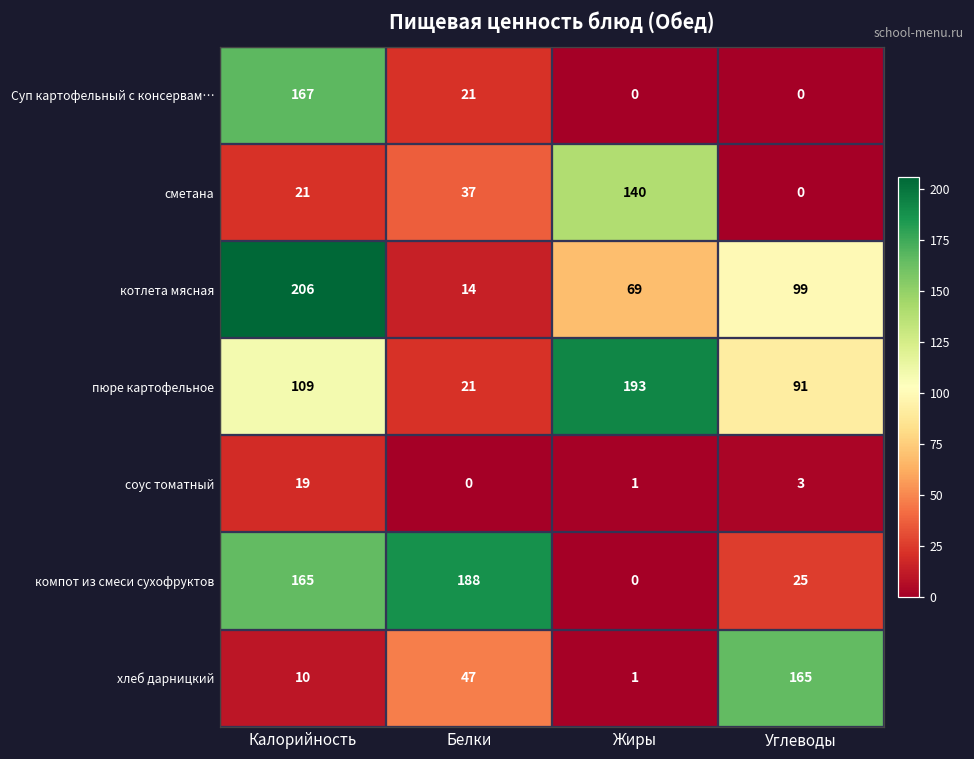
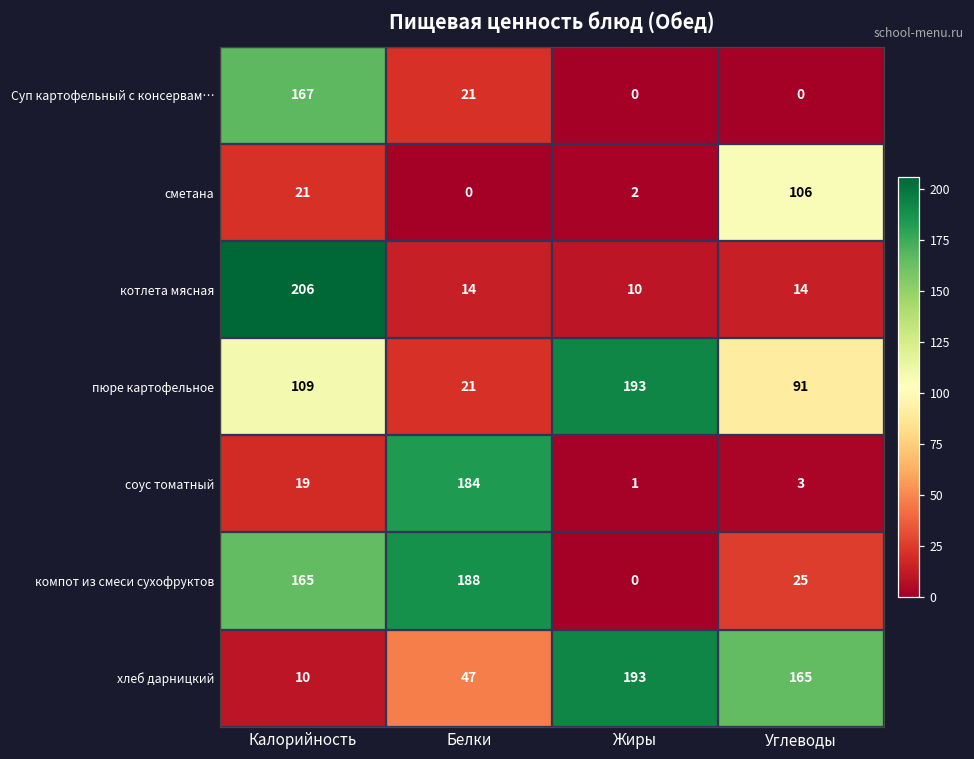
  {
    "Суп картофельный с консервам…": {
      "Калорийность": 167,
      "Белки": 21,
      "Жиры": 0,
      "Углеводы": 0
    },
    "сметана": {
      "Калорийность": 21,
-     "Белки": 37,
-     "Жиры": 140,
-     "Углеводы": 0
+     "Белки": 0,
+     "Жиры": 2,
+     "Углеводы": 106
    },
    "котлета мясная": {
      "Калорийность": 206,
      "Белки": 14,
-     "Жиры": 69,
-     "Углеводы": 99
+     "Жиры": 10,
+     "Углеводы": 14
    },
    "пюре картофельное": {
      "Калорийность": 109,
      "Белки": 21,
      "Жиры": 193,
      "Углеводы": 91
    },
    "соус томатный": {
      "Калорийность": 19,
-     "Белки": 0,
+     "Белки": 184,
      "Жиры": 1,
      "Углеводы": 3
    },
    "компот из смеси сухофруктов": {
      "Калорийность": 165,
      "Белки": 188,
      "Жиры": 0,
      "Углеводы": 25
    },
    "хлеб дарницкий": {
      "Калорийность": 10,
      "Белки": 47,
-     "Жиры": 1,
+     "Жиры": 193,
      "Углеводы": 165
    }
  }
